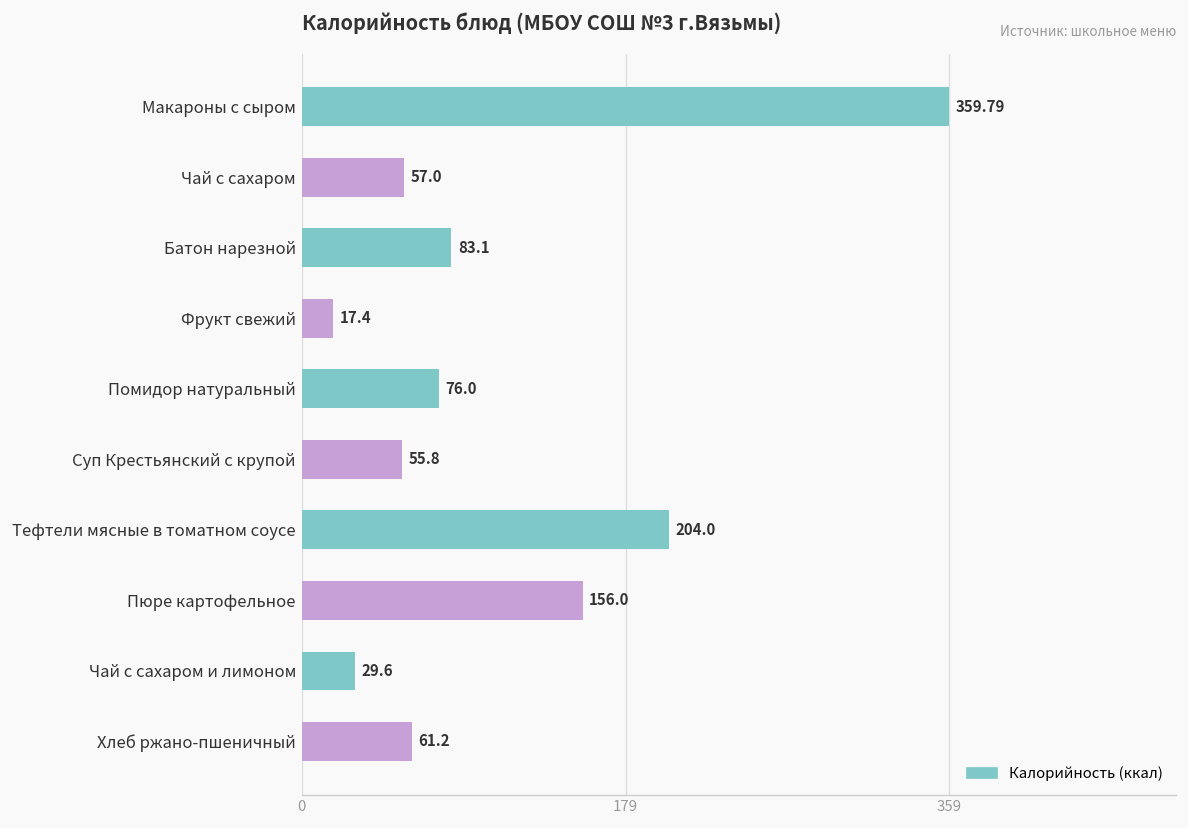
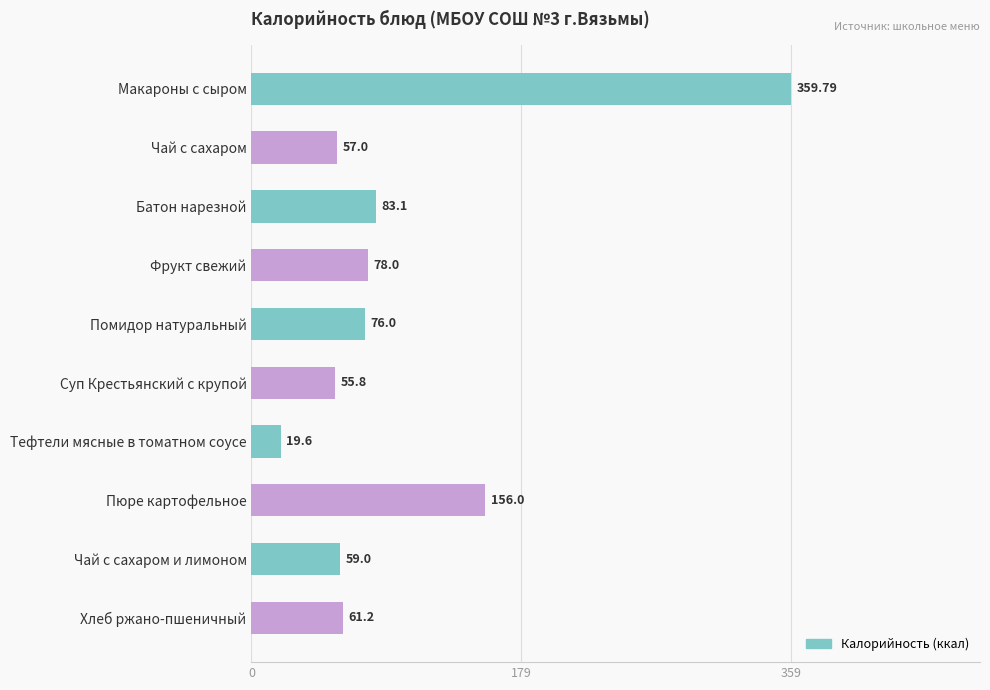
  {
    "Макароны с сыром": 359.79,
    "Чай с сахаром": 57.0,
    "Батон нарезной": 83.1,
-   "Фрукт свежий": 17.4,
+   "Фрукт свежий": 78.0,
    "Помидор натуральный": 76.0,
    "Суп Крестьянский с крупой": 55.8,
-   "Тефтели мясные в томатном соусе": 204.0,
+   "Тефтели мясные в томатном соусе": 19.6,
    "Пюре картофельное": 156.0,
-   "Чай с сахаром и лимоном": 29.6,
+   "Чай с сахаром и лимоном": 59.0,
    "Хлеб ржано-пшеничный": 61.2
  }
